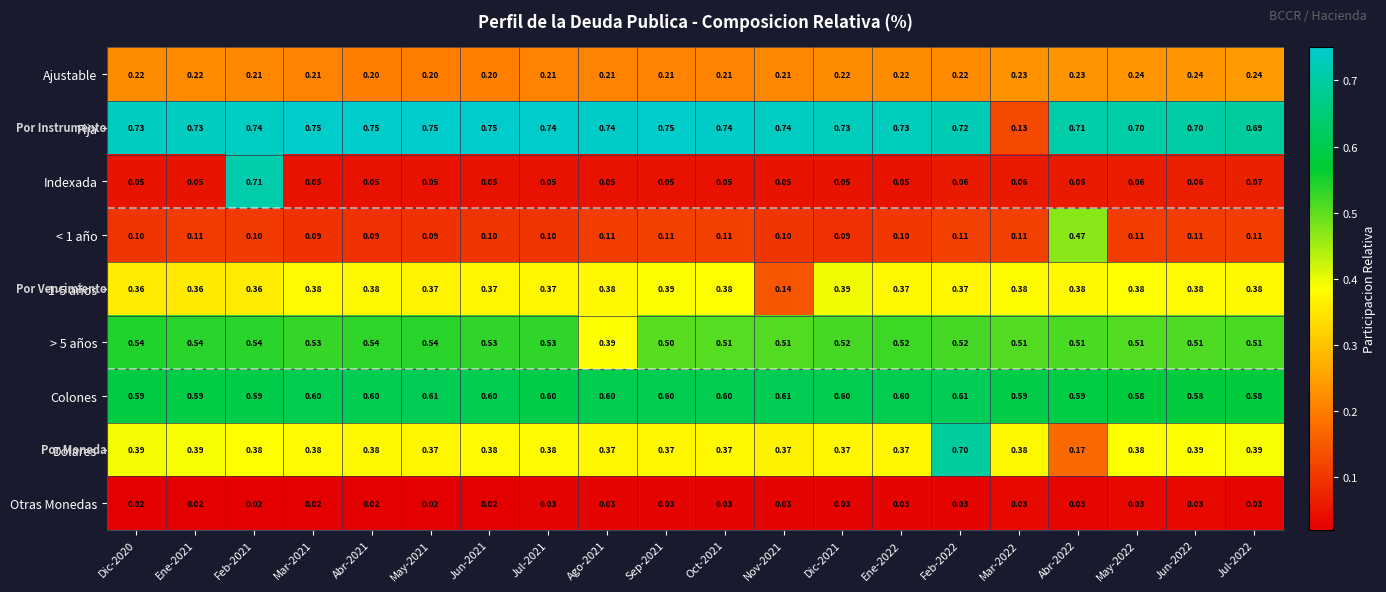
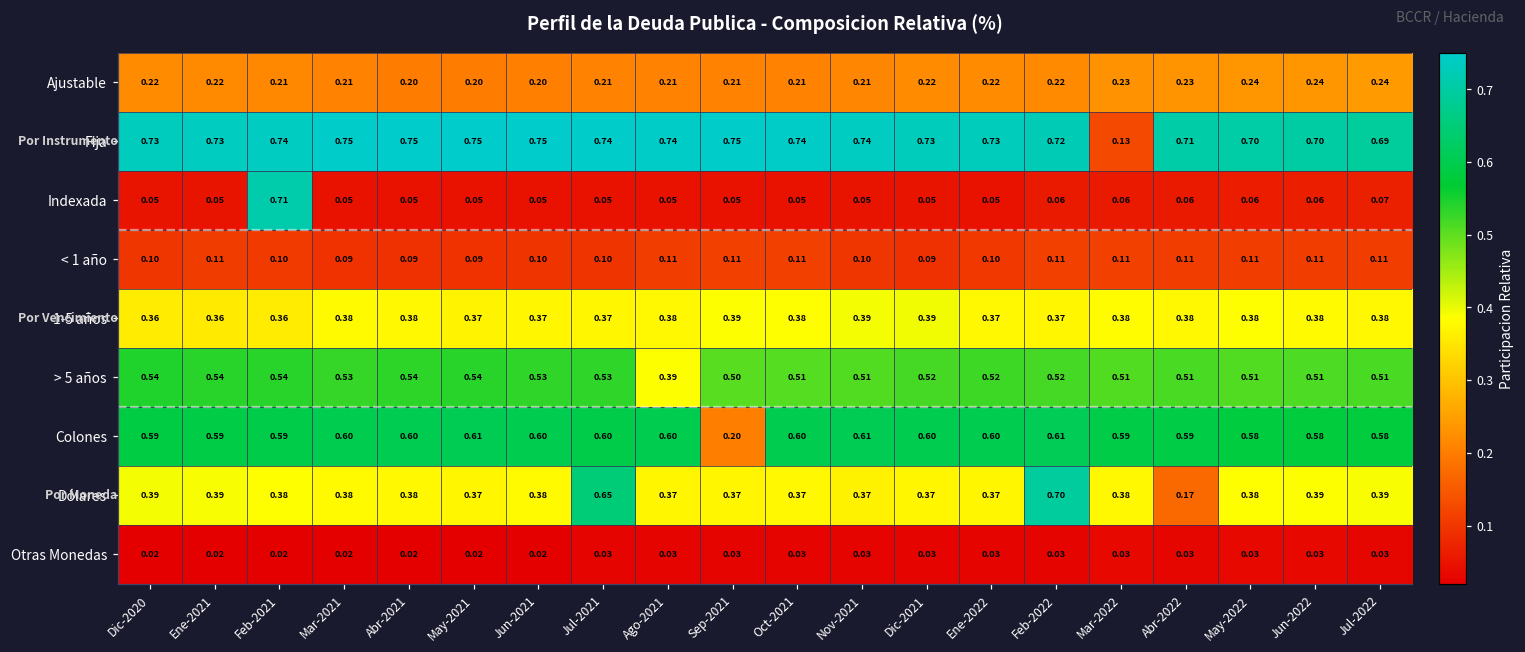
  {
    "Ajustable": {
      "Dic-2020": 0.22,
      "Ene-2021": 0.22,
      "Feb-2021": 0.21,
      "Mar-2021": 0.21,
      "Abr-2021": 0.20,
      "May-2021": 0.20,
      "Jun-2021": 0.20,
      "Jul-2021": 0.21,
      "Ago-2021": 0.21,
      "Sep-2021": 0.21,
      "Oct-2021": 0.21,
      "Nov-2021": 0.21,
      "Dic-2021": 0.22,
      "Ene-2022": 0.22,
      "Feb-2022": 0.22,
      "Mar-2022": 0.23,
      "Abr-2022": 0.23,
      "May-2022": 0.24,
      "Jun-2022": 0.24,
      "Jul-2022": 0.24
    },
    "Fija": {
      "Dic-2020": 0.73,
      "Ene-2021": 0.73,
      "Feb-2021": 0.74,
      "Mar-2021": 0.75,
      "Abr-2021": 0.75,
      "May-2021": 0.75,
      "Jun-2021": 0.75,
      "Jul-2021": 0.74,
      "Ago-2021": 0.74,
      "Sep-2021": 0.75,
      "Oct-2021": 0.74,
      "Nov-2021": 0.74,
      "Dic-2021": 0.73,
      "Ene-2022": 0.73,
      "Feb-2022": 0.72,
      "Mar-2022": 0.13,
      "Abr-2022": 0.71,
      "May-2022": 0.70,
      "Jun-2022": 0.70,
      "Jul-2022": 0.69
    },
    "Indexada": {
      "Dic-2020": 0.05,
      "Ene-2021": 0.05,
      "Feb-2021": 0.71,
      "Mar-2021": 0.05,
      "Abr-2021": 0.05,
      "May-2021": 0.05,
      "Jun-2021": 0.05,
      "Jul-2021": 0.05,
      "Ago-2021": 0.05,
      "Sep-2021": 0.05,
      "Oct-2021": 0.05,
      "Nov-2021": 0.05,
      "Dic-2021": 0.05,
      "Ene-2022": 0.05,
      "Feb-2022": 0.06,
      "Mar-2022": 0.06,
      "Abr-2022": 0.06,
      "May-2022": 0.06,
      "Jun-2022": 0.06,
      "Jul-2022": 0.07
    },
    "< 1 año": {
      "Dic-2020": 0.10,
      "Ene-2021": 0.11,
      "Feb-2021": 0.10,
      "Mar-2021": 0.09,
      "Abr-2021": 0.09,
      "May-2021": 0.09,
      "Jun-2021": 0.10,
      "Jul-2021": 0.10,
      "Ago-2021": 0.11,
      "Sep-2021": 0.11,
      "Oct-2021": 0.11,
      "Nov-2021": 0.10,
      "Dic-2021": 0.09,
      "Ene-2022": 0.10,
      "Feb-2022": 0.11,
      "Mar-2022": 0.11,
-     "Abr-2022": 0.47,
+     "Abr-2022": 0.11,
      "May-2022": 0.11,
      "Jun-2022": 0.11,
      "Jul-2022": 0.11
    },
    "1-5 años": {
      "Dic-2020": 0.36,
      "Ene-2021": 0.36,
      "Feb-2021": 0.36,
      "Mar-2021": 0.38,
      "Abr-2021": 0.38,
      "May-2021": 0.37,
      "Jun-2021": 0.37,
      "Jul-2021": 0.37,
      "Ago-2021": 0.38,
      "Sep-2021": 0.39,
      "Oct-2021": 0.38,
-     "Nov-2021": 0.14,
+     "Nov-2021": 0.39,
      "Dic-2021": 0.39,
      "Ene-2022": 0.37,
      "Feb-2022": 0.37,
      "Mar-2022": 0.38,
      "Abr-2022": 0.38,
      "May-2022": 0.38,
      "Jun-2022": 0.38,
      "Jul-2022": 0.38
    },
    "> 5 años": {
      "Dic-2020": 0.54,
      "Ene-2021": 0.54,
      "Feb-2021": 0.54,
      "Mar-2021": 0.53,
      "Abr-2021": 0.54,
      "May-2021": 0.54,
      "Jun-2021": 0.53,
      "Jul-2021": 0.53,
      "Ago-2021": 0.39,
      "Sep-2021": 0.50,
      "Oct-2021": 0.51,
      "Nov-2021": 0.51,
      "Dic-2021": 0.52,
      "Ene-2022": 0.52,
      "Feb-2022": 0.52,
      "Mar-2022": 0.51,
      "Abr-2022": 0.51,
      "May-2022": 0.51,
      "Jun-2022": 0.51,
      "Jul-2022": 0.51
    },
    "Colones": {
      "Dic-2020": 0.59,
      "Ene-2021": 0.59,
      "Feb-2021": 0.59,
      "Mar-2021": 0.60,
      "Abr-2021": 0.60,
      "May-2021": 0.61,
      "Jun-2021": 0.60,
      "Jul-2021": 0.60,
      "Ago-2021": 0.60,
-     "Sep-2021": 0.60,
+     "Sep-2021": 0.20,
      "Oct-2021": 0.60,
      "Nov-2021": 0.61,
      "Dic-2021": 0.60,
      "Ene-2022": 0.60,
      "Feb-2022": 0.61,
      "Mar-2022": 0.59,
      "Abr-2022": 0.59,
      "May-2022": 0.58,
      "Jun-2022": 0.58,
      "Jul-2022": 0.58
    },
    "Dólares": {
      "Dic-2020": 0.39,
      "Ene-2021": 0.39,
      "Feb-2021": 0.38,
      "Mar-2021": 0.38,
      "Abr-2021": 0.38,
      "May-2021": 0.37,
      "Jun-2021": 0.38,
-     "Jul-2021": 0.38,
+     "Jul-2021": 0.65,
      "Ago-2021": 0.37,
      "Sep-2021": 0.37,
      "Oct-2021": 0.37,
      "Nov-2021": 0.37,
      "Dic-2021": 0.37,
      "Ene-2022": 0.37,
      "Feb-2022": 0.70,
      "Mar-2022": 0.38,
      "Abr-2022": 0.17,
      "May-2022": 0.38,
      "Jun-2022": 0.39,
      "Jul-2022": 0.39
    },
    "Otras Monedas": {
      "Dic-2020": 0.02,
      "Ene-2021": 0.02,
      "Feb-2021": 0.02,
      "Mar-2021": 0.02,
      "Abr-2021": 0.02,
      "May-2021": 0.02,
      "Jun-2021": 0.02,
      "Jul-2021": 0.03,
      "Ago-2021": 0.03,
      "Sep-2021": 0.03,
      "Oct-2021": 0.03,
      "Nov-2021": 0.03,
      "Dic-2021": 0.03,
      "Ene-2022": 0.03,
      "Feb-2022": 0.03,
      "Mar-2022": 0.03,
      "Abr-2022": 0.03,
      "May-2022": 0.03,
      "Jun-2022": 0.03,
      "Jul-2022": 0.03
    }
  }
